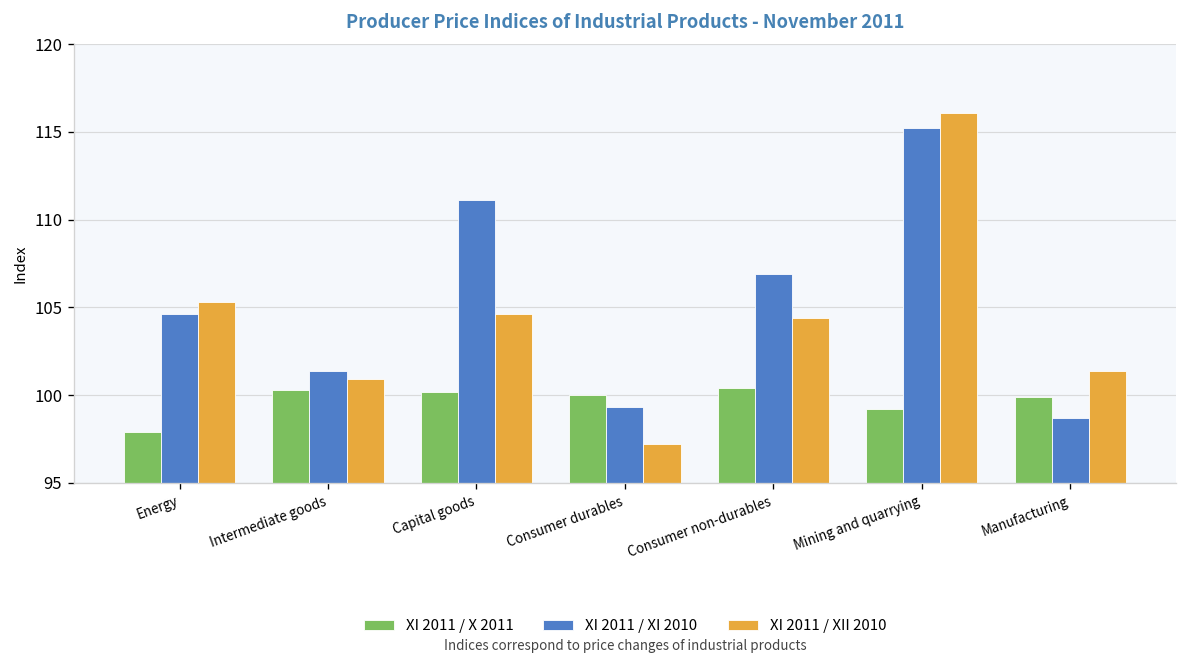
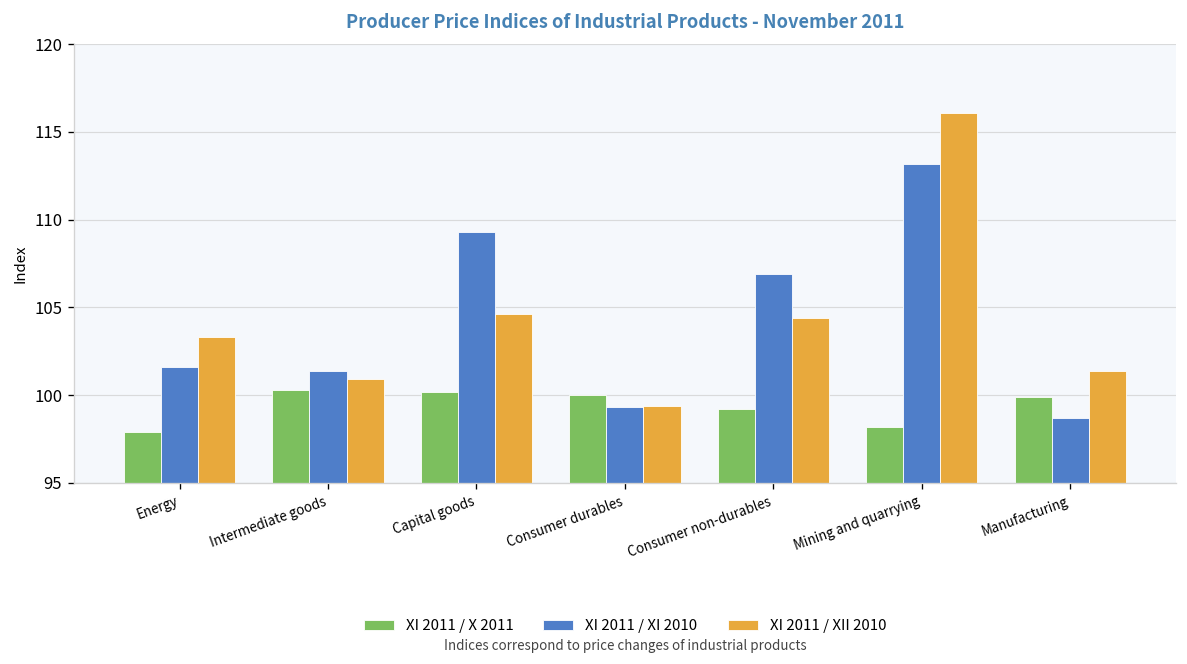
  {
    "XI 2011 / X 2011": {
      "Energy": 97.9,
      "Intermediate goods": 100.3,
      "Capital goods": 100.2,
      "Consumer durables": 100.0,
-     "Consumer non-durables": 100.4,
-     "Mining and quarrying": 99.2,
+     "Consumer non-durables": 99.2,
+     "Mining and quarrying": 98.2,
      "Manufacturing": 99.9
    },
    "XI 2011 / XI 2010": {
-     "Energy": 104.6,
+     "Energy": 101.6,
      "Intermediate goods": 101.4,
-     "Capital goods": 111.1,
+     "Capital goods": 109.3,
      "Consumer durables": 99.3,
      "Consumer non-durables": 106.9,
-     "Mining and quarrying": 115.2,
+     "Mining and quarrying": 113.2,
      "Manufacturing": 98.7
    },
    "XI 2011 / XII 2010": {
-     "Energy": 105.3,
+     "Energy": 103.3,
      "Intermediate goods": 100.9,
      "Capital goods": 104.6,
-     "Consumer durables": 97.2,
+     "Consumer durables": 99.4,
      "Consumer non-durables": 104.4,
      "Mining and quarrying": 116.1,
      "Manufacturing": 101.4
    }
  }
